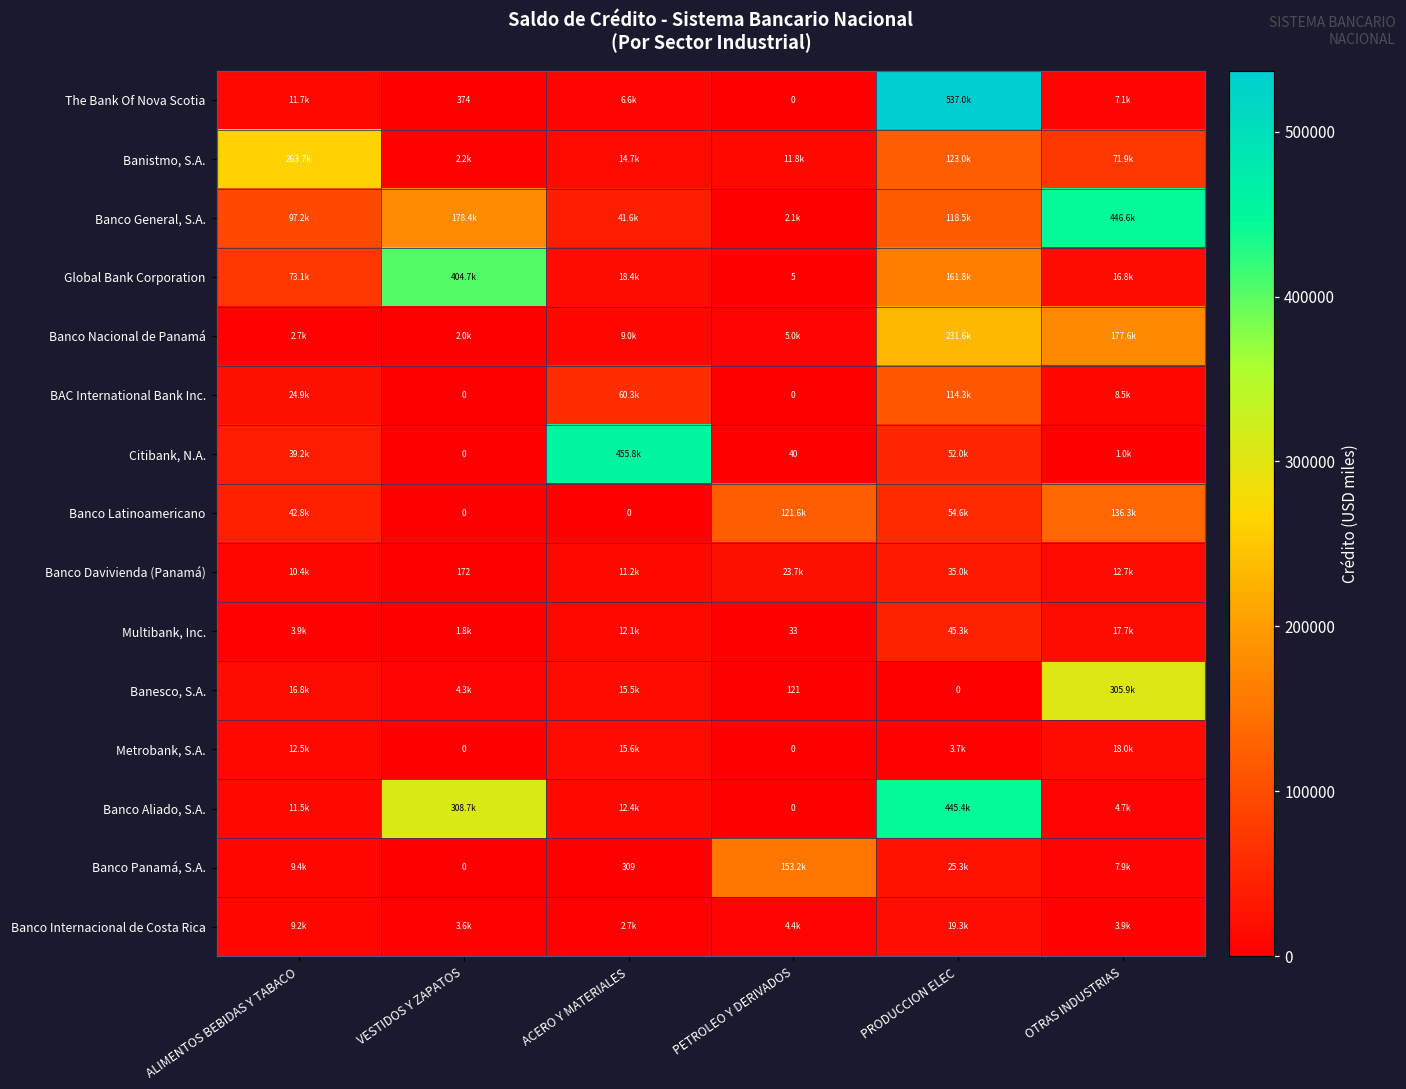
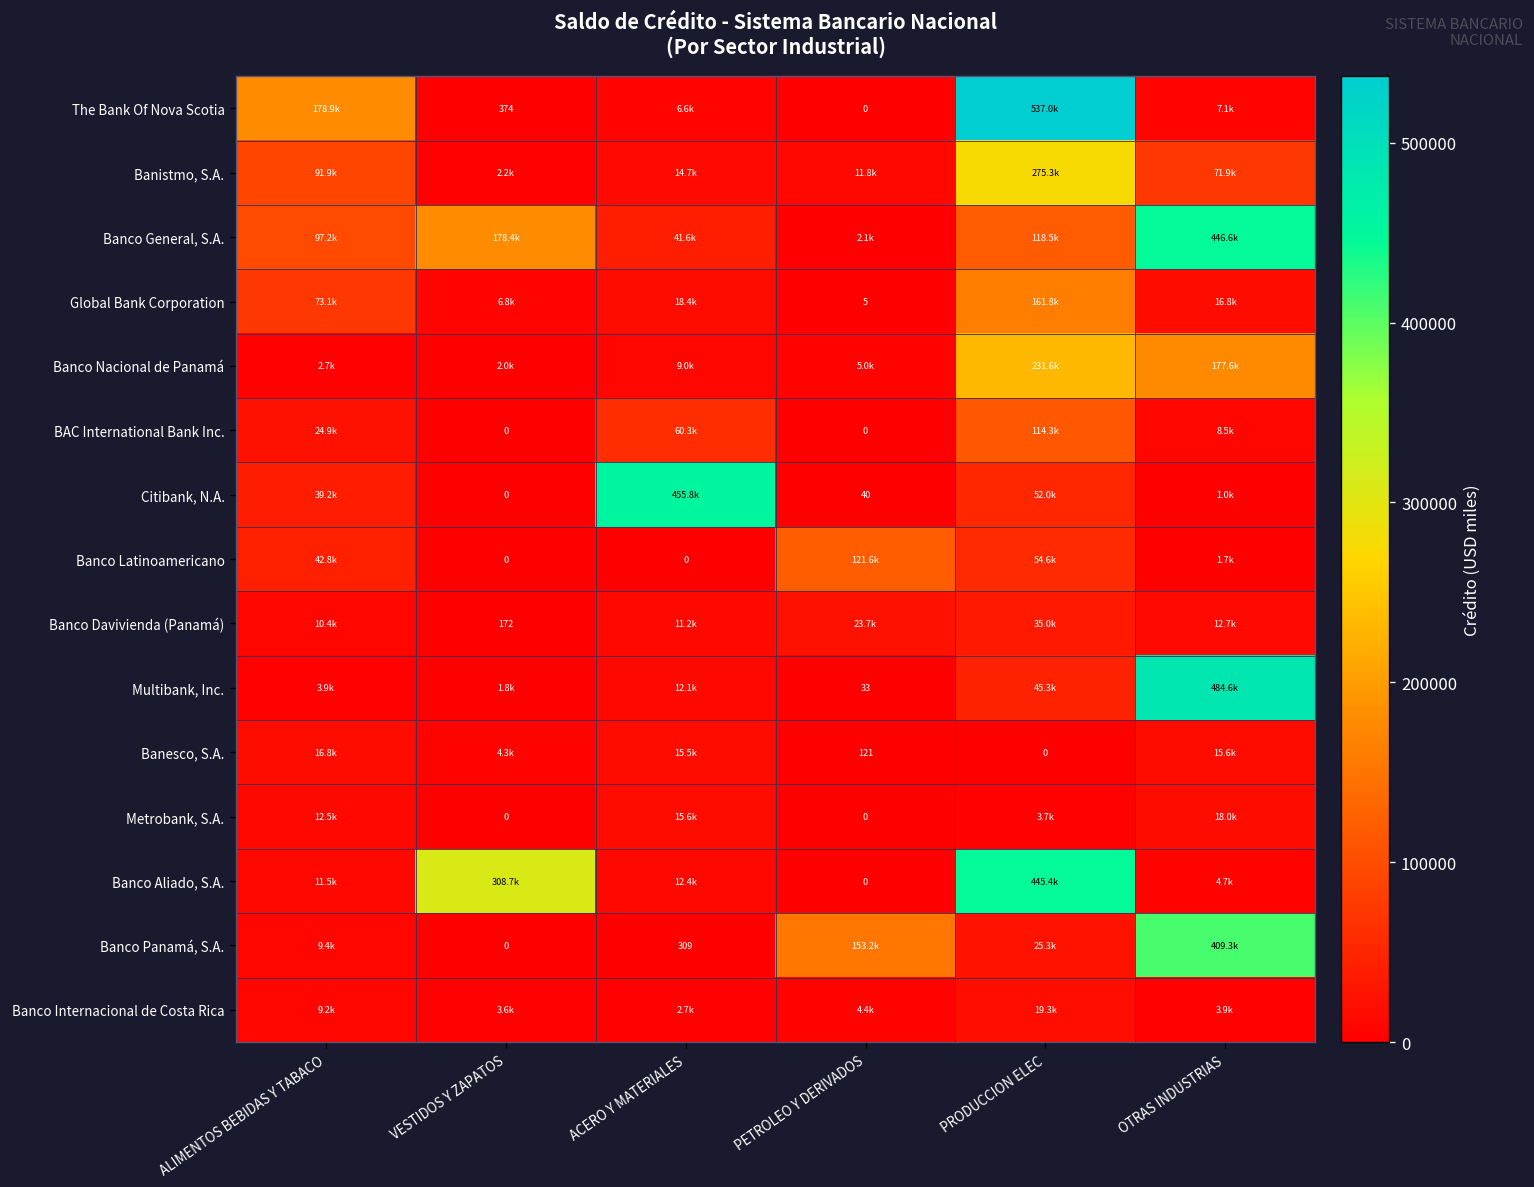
  {
    "The Bank Of Nova Scotia": {
-     "ALIMENTOS BEBIDAS Y TABACO": "11.7k",
+     "ALIMENTOS BEBIDAS Y TABACO": "178.9k",
      "VESTIDOS Y ZAPATOS": "374",
      "ACERO Y MATERIALES": "6.6k",
      "PETROLEO Y DERIVADOS": "0",
      "PRODUCCION ELEC": "537.0k",
      "OTRAS INDUSTRIAS": "7.1k"
    },
    "Banistmo, S.A.": {
-     "ALIMENTOS BEBIDAS Y TABACO": "263.7k",
+     "ALIMENTOS BEBIDAS Y TABACO": "91.9k",
      "VESTIDOS Y ZAPATOS": "2.2k",
      "ACERO Y MATERIALES": "14.7k",
      "PETROLEO Y DERIVADOS": "11.8k",
-     "PRODUCCION ELEC": "123.0k",
+     "PRODUCCION ELEC": "275.3k",
      "OTRAS INDUSTRIAS": "71.9k"
    },
    "Banco General, S.A.": {
      "ALIMENTOS BEBIDAS Y TABACO": "97.2k",
      "VESTIDOS Y ZAPATOS": "178.4k",
      "ACERO Y MATERIALES": "41.6k",
      "PETROLEO Y DERIVADOS": "2.1k",
      "PRODUCCION ELEC": "118.5k",
      "OTRAS INDUSTRIAS": "446.6k"
    },
    "Global Bank Corporation": {
      "ALIMENTOS BEBIDAS Y TABACO": "73.1k",
-     "VESTIDOS Y ZAPATOS": "404.7k",
+     "VESTIDOS Y ZAPATOS": "6.8k",
      "ACERO Y MATERIALES": "18.4k",
      "PETROLEO Y DERIVADOS": "5",
      "PRODUCCION ELEC": "161.8k",
      "OTRAS INDUSTRIAS": "16.8k"
    },
    "Banco Nacional de Panamá": {
      "ALIMENTOS BEBIDAS Y TABACO": "2.7k",
      "VESTIDOS Y ZAPATOS": "2.0k",
      "ACERO Y MATERIALES": "9.0k",
      "PETROLEO Y DERIVADOS": "5.0k",
      "PRODUCCION ELEC": "231.6k",
      "OTRAS INDUSTRIAS": "177.6k"
    },
    "BAC International Bank Inc.": {
      "ALIMENTOS BEBIDAS Y TABACO": "24.9k",
      "VESTIDOS Y ZAPATOS": "0",
      "ACERO Y MATERIALES": "60.3k",
      "PETROLEO Y DERIVADOS": "0",
      "PRODUCCION ELEC": "114.3k",
      "OTRAS INDUSTRIAS": "8.5k"
    },
    "Citibank, N.A.": {
      "ALIMENTOS BEBIDAS Y TABACO": "39.2k",
      "VESTIDOS Y ZAPATOS": "0",
      "ACERO Y MATERIALES": "455.8k",
      "PETROLEO Y DERIVADOS": "40",
      "PRODUCCION ELEC": "52.0k",
      "OTRAS INDUSTRIAS": "1.0k"
    },
    "Banco Latinoamericano": {
      "ALIMENTOS BEBIDAS Y TABACO": "42.8k",
      "VESTIDOS Y ZAPATOS": "0",
      "ACERO Y MATERIALES": "0",
      "PETROLEO Y DERIVADOS": "121.6k",
      "PRODUCCION ELEC": "54.6k",
-     "OTRAS INDUSTRIAS": "136.3k"
+     "OTRAS INDUSTRIAS": "1.7k"
    },
    "Banco Davivienda (Panamá)": {
      "ALIMENTOS BEBIDAS Y TABACO": "10.4k",
      "VESTIDOS Y ZAPATOS": "172",
      "ACERO Y MATERIALES": "11.2k",
      "PETROLEO Y DERIVADOS": "23.7k",
      "PRODUCCION ELEC": "35.0k",
      "OTRAS INDUSTRIAS": "12.7k"
    },
    "Multibank, Inc.": {
      "ALIMENTOS BEBIDAS Y TABACO": "3.9k",
      "VESTIDOS Y ZAPATOS": "1.8k",
      "ACERO Y MATERIALES": "12.1k",
      "PETROLEO Y DERIVADOS": "33",
      "PRODUCCION ELEC": "45.3k",
-     "OTRAS INDUSTRIAS": "17.7k"
+     "OTRAS INDUSTRIAS": "484.6k"
    },
    "Banesco, S.A.": {
      "ALIMENTOS BEBIDAS Y TABACO": "16.8k",
      "VESTIDOS Y ZAPATOS": "4.3k",
      "ACERO Y MATERIALES": "15.5k",
      "PETROLEO Y DERIVADOS": "121",
      "PRODUCCION ELEC": "0",
-     "OTRAS INDUSTRIAS": "305.9k"
+     "OTRAS INDUSTRIAS": "15.6k"
    },
    "Metrobank, S.A.": {
      "ALIMENTOS BEBIDAS Y TABACO": "12.5k",
      "VESTIDOS Y ZAPATOS": "0",
      "ACERO Y MATERIALES": "15.6k",
      "PETROLEO Y DERIVADOS": "0",
      "PRODUCCION ELEC": "3.7k",
      "OTRAS INDUSTRIAS": "18.0k"
    },
    "Banco Aliado, S.A.": {
      "ALIMENTOS BEBIDAS Y TABACO": "11.5k",
      "VESTIDOS Y ZAPATOS": "308.7k",
      "ACERO Y MATERIALES": "12.4k",
      "PETROLEO Y DERIVADOS": "0",
      "PRODUCCION ELEC": "445.4k",
      "OTRAS INDUSTRIAS": "4.7k"
    },
    "Banco Panamá, S.A.": {
      "ALIMENTOS BEBIDAS Y TABACO": "9.4k",
      "VESTIDOS Y ZAPATOS": "0",
      "ACERO Y MATERIALES": "309",
      "PETROLEO Y DERIVADOS": "153.2k",
      "PRODUCCION ELEC": "25.3k",
-     "OTRAS INDUSTRIAS": "7.9k"
+     "OTRAS INDUSTRIAS": "409.3k"
    },
    "Banco Internacional de Costa Rica": {
      "ALIMENTOS BEBIDAS Y TABACO": "9.2k",
      "VESTIDOS Y ZAPATOS": "3.6k",
      "ACERO Y MATERIALES": "2.7k",
      "PETROLEO Y DERIVADOS": "4.4k",
      "PRODUCCION ELEC": "19.3k",
      "OTRAS INDUSTRIAS": "3.9k"
    }
  }
